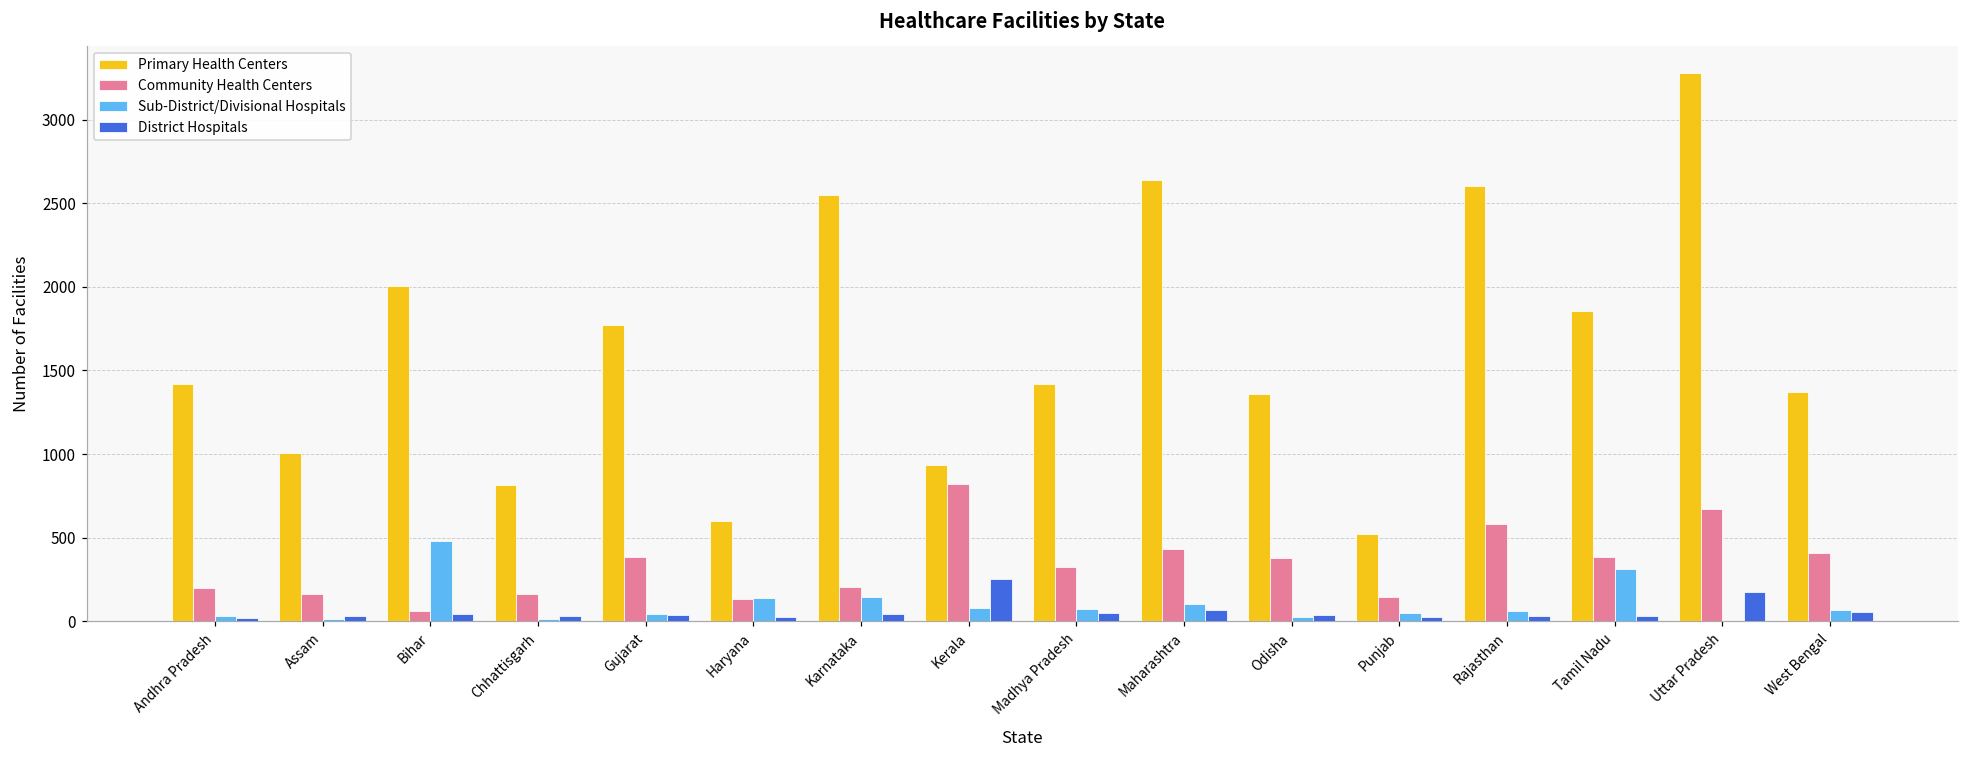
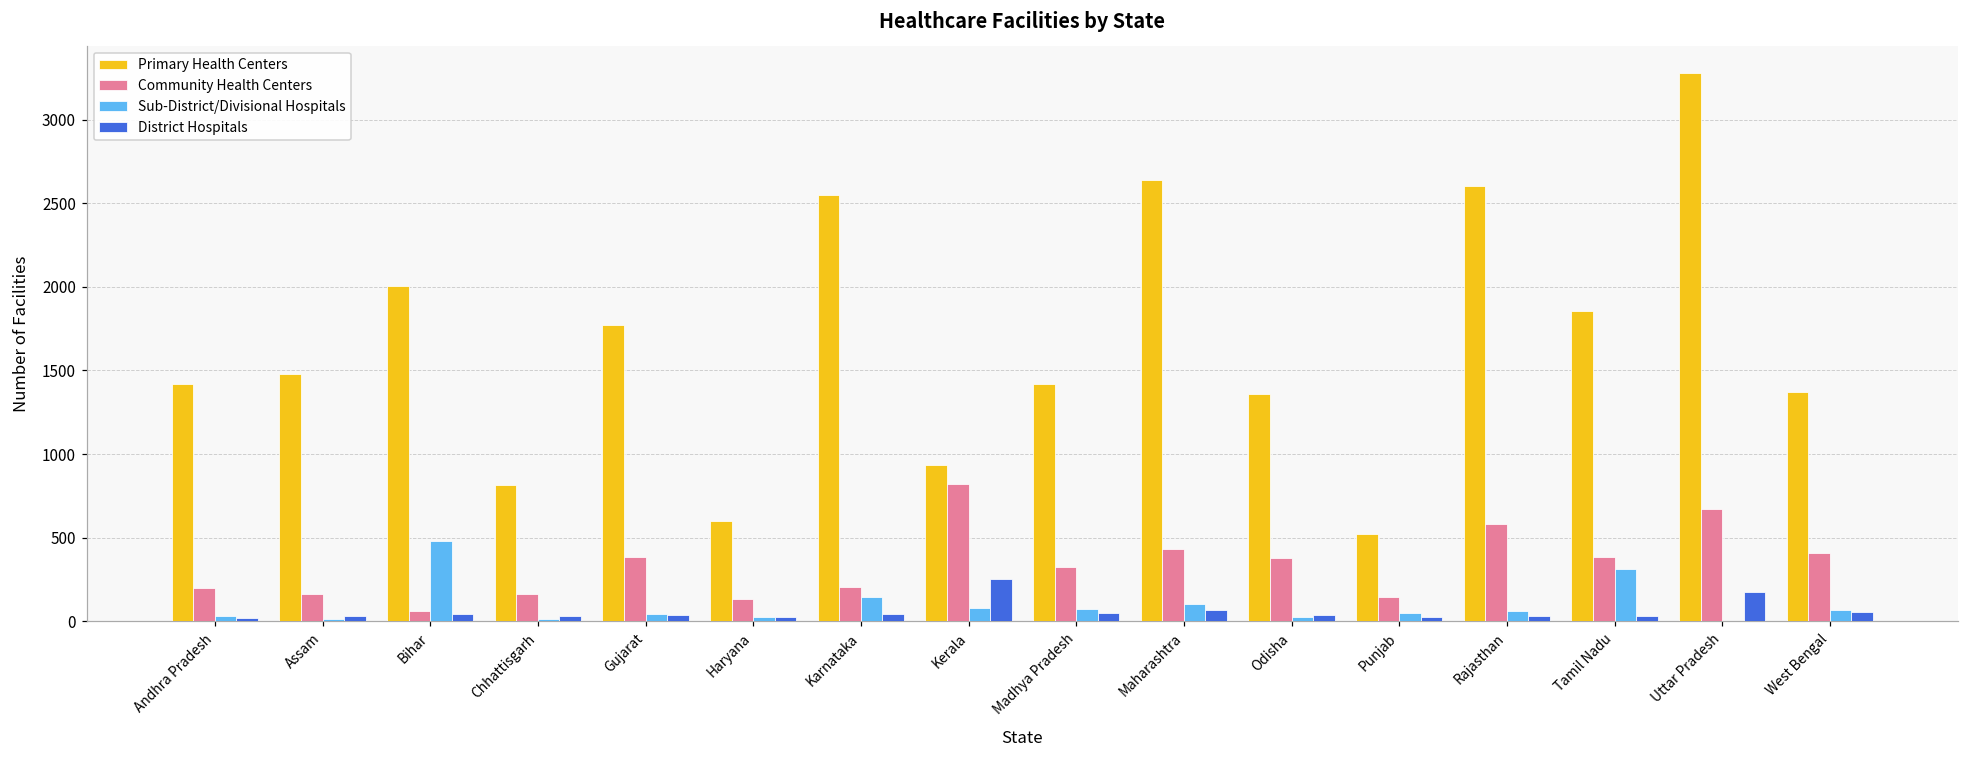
  {
    "Primary Health Centers": {
      "Andhra Pradesh": 1420,
-     "Assam": 1010,
+     "Assam": 1480,
      "Bihar": 2010,
      "Chhattisgarh": 810,
      "Gujarat": 1770,
      "Haryana": 600,
      "Karnataka": 2550,
      "Kerala": 930,
      "Madhya Pradesh": 1420,
      "Maharashtra": 2640,
      "Odisha": 1360,
      "Punjab": 520,
      "Rajasthan": 2600,
      "Tamil Nadu": 1850,
      "Uttar Pradesh": 3280,
      "West Bengal": 1370
    },
    "Community Health Centers": {
      "Andhra Pradesh": 200,
      "Assam": 170,
      "Bihar": 60,
      "Chhattisgarh": 170,
      "Gujarat": 390,
      "Haryana": 130,
      "Karnataka": 210,
      "Kerala": 820,
      "Madhya Pradesh": 320,
      "Maharashtra": 430,
      "Odisha": 380,
      "Punjab": 150,
      "Rajasthan": 580,
      "Tamil Nadu": 390,
      "Uttar Pradesh": 670,
      "West Bengal": 410
    },
    "Sub-District/Divisional Hospitals": {
      "Andhra Pradesh": 30,
      "Bihar": 480,
      "Gujarat": 40,
-     "Haryana": 140,
+     "Haryana": 20,
      "Karnataka": 150,
      "Kerala": 80,
      "Madhya Pradesh": 70,
      "Maharashtra": 100,
      "Odisha": 30,
      "Punjab": 50,
      "Rajasthan": 60,
      "Tamil Nadu": 310,
      "Uttar Pradesh": 0,
      "West Bengal": 70
    },
    "District Hospitals": {
      "Andhra Pradesh": 20,
      "Assam": 30,
      "Bihar": 40,
      "Chhattisgarh": 30,
      "Gujarat": 40,
      "Haryana": 30,
      "Karnataka": 40,
      "Kerala": 260,
      "Madhya Pradesh": 50,
      "Maharashtra": 70,
      "Odisha": 40,
      "Punjab": 30,
      "Rajasthan": 30,
      "Tamil Nadu": 30,
      "Uttar Pradesh": 170,
      "West Bengal": 60
    }
  }
